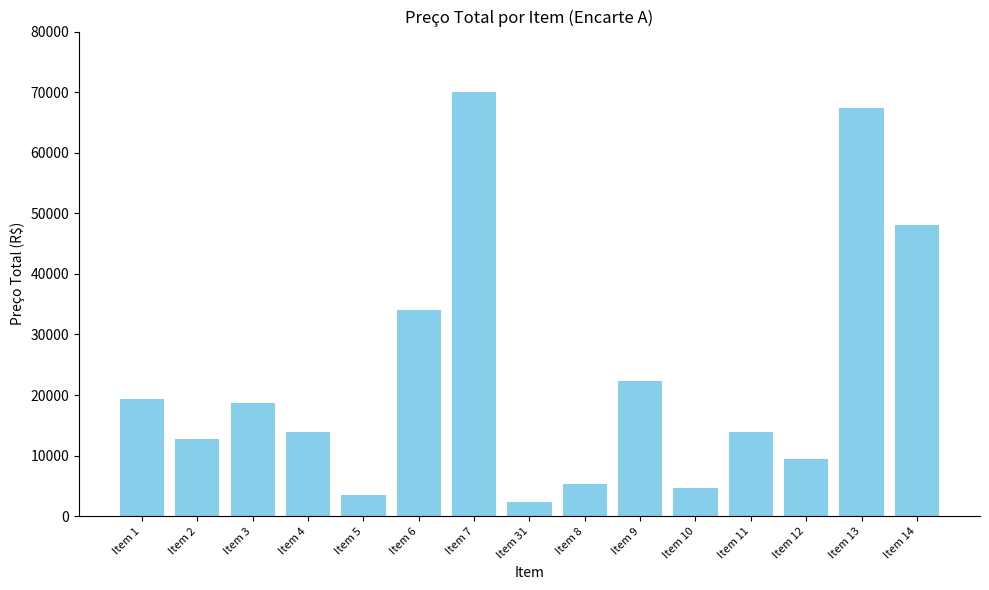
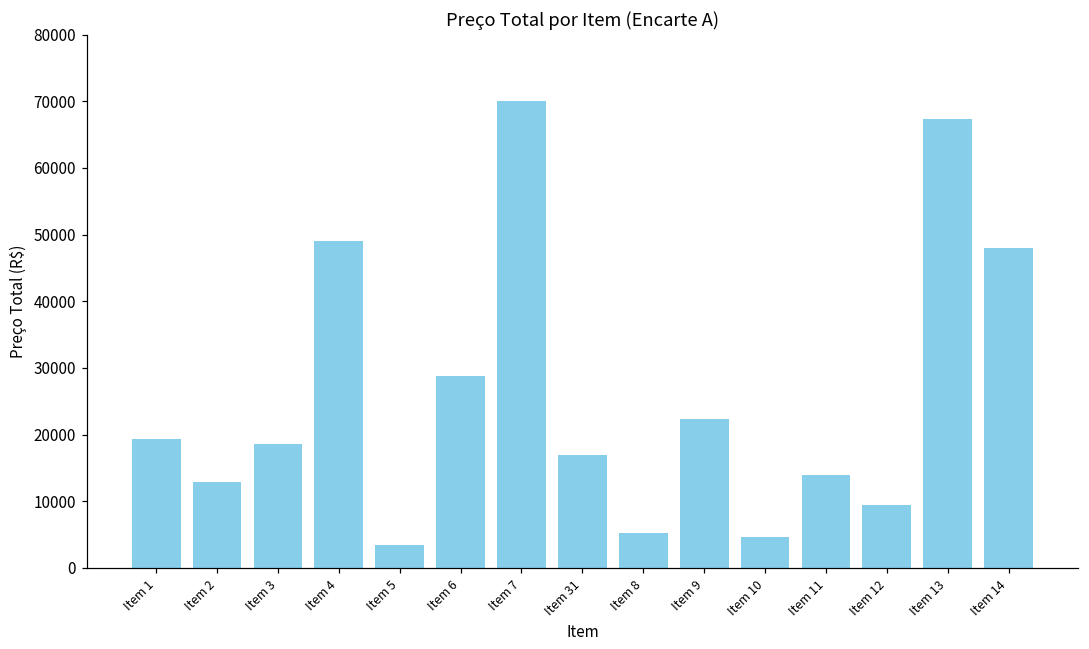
  {
    "Item 1": 19000,
    "Item 2": 13000,
    "Item 3": 19000,
-   "Item 4": 14000,
+   "Item 4": 49000,
    "Item 5": 3000,
-   "Item 6": 34000,
+   "Item 6": 29000,
    "Item 7": 70000,
-   "Item 31": 2000,
+   "Item 31": 17000,
    "Item 8": 5000,
    "Item 9": 22000,
    "Item 10": 5000,
    "Item 11": 14000,
    "Item 12": 9000,
    "Item 13": 67000,
    "Item 14": 48000
  }
